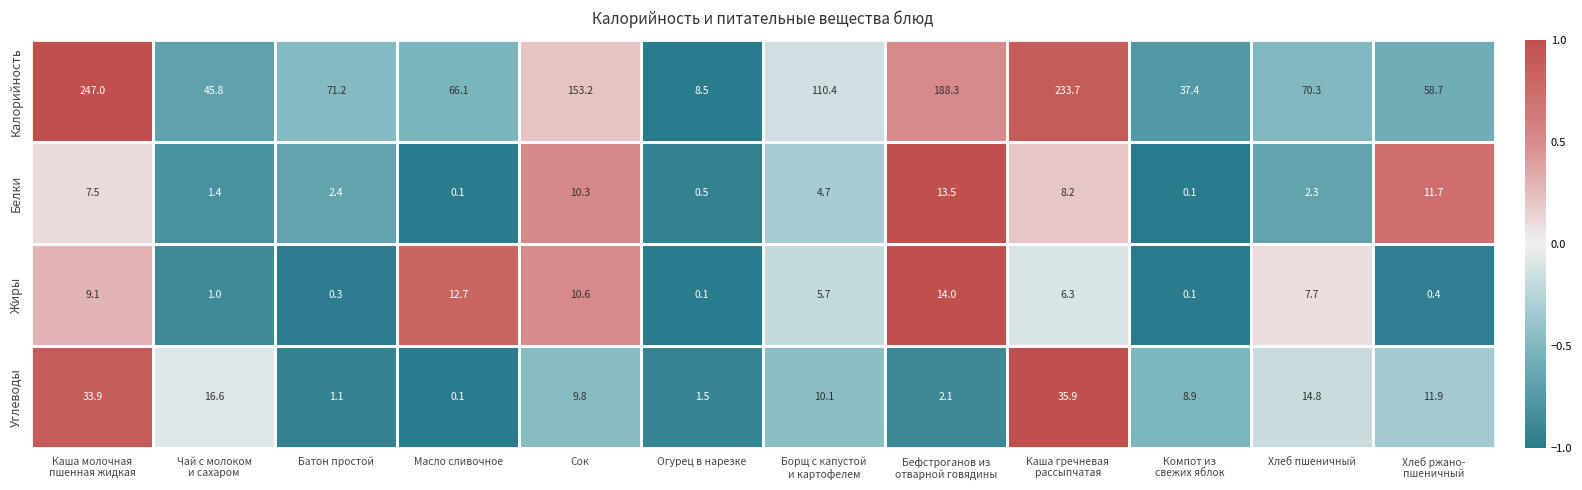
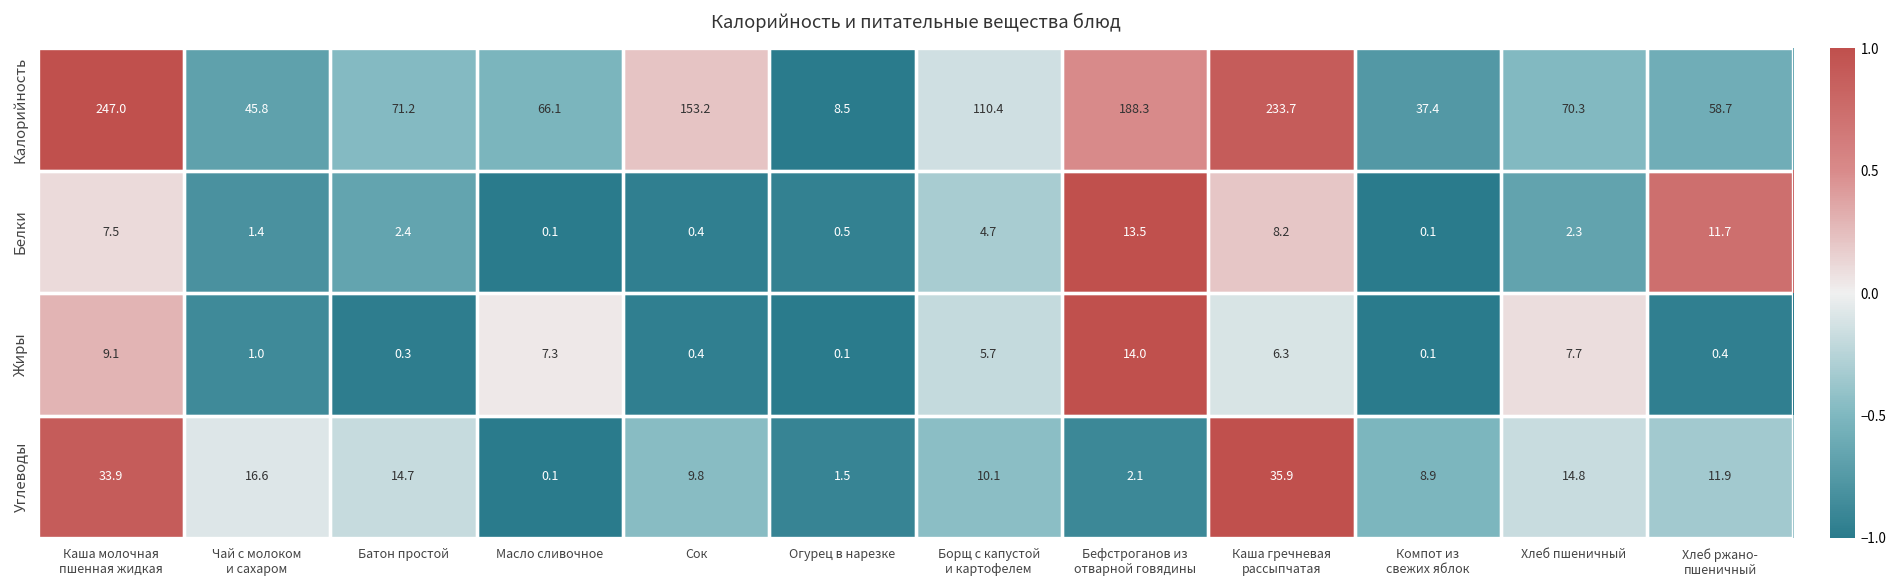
  {
    "Калорийность": {
      "Каша молочная пшенная жидкая": 247.0,
      "Чай с молоком и сахаром": 45.8,
      "Батон простой": 71.2,
      "Масло сливочное": 66.1,
      "Сок": 153.2,
      "Огурец в нарезке": 8.5,
      "Борщ с капустой и картофелем": 110.4,
      "Бефстроганов из отварной говядины": 188.3,
      "Каша гречневая рассыпчатая": 233.7,
      "Компот из свежих яблок": 37.4,
      "Хлеб пшеничный": 70.3,
      "Хлеб ржано- пшеничный": 58.7
    },
    "Белки": {
      "Каша молочная пшенная жидкая": 7.5,
      "Чай с молоком и сахаром": 1.4,
      "Батон простой": 2.4,
      "Масло сливочное": 0.1,
-     "Сок": 10.3,
+     "Сок": 0.4,
      "Огурец в нарезке": 0.5,
      "Борщ с капустой и картофелем": 4.7,
      "Бефстроганов из отварной говядины": 13.5,
      "Каша гречневая рассыпчатая": 8.2,
      "Компот из свежих яблок": 0.1,
      "Хлеб пшеничный": 2.3,
      "Хлеб ржано- пшеничный": 11.7
    },
    "Жиры": {
      "Каша молочная пшенная жидкая": 9.1,
      "Чай с молоком и сахаром": 1.0,
      "Батон простой": 0.3,
-     "Масло сливочное": 12.7,
-     "Сок": 10.6,
+     "Масло сливочное": 7.3,
+     "Сок": 0.4,
      "Огурец в нарезке": 0.1,
      "Борщ с капустой и картофелем": 5.7,
      "Бефстроганов из отварной говядины": 14.0,
      "Каша гречневая рассыпчатая": 6.3,
      "Компот из свежих яблок": 0.1,
      "Хлеб пшеничный": 7.7,
      "Хлеб ржано- пшеничный": 0.4
    },
    "Углеводы": {
      "Каша молочная пшенная жидкая": 33.9,
      "Чай с молоком и сахаром": 16.6,
-     "Батон простой": 1.1,
+     "Батон простой": 14.7,
      "Масло сливочное": 0.1,
      "Сок": 9.8,
      "Огурец в нарезке": 1.5,
      "Борщ с капустой и картофелем": 10.1,
      "Бефстроганов из отварной говядины": 2.1,
      "Каша гречневая рассыпчатая": 35.9,
      "Компот из свежих яблок": 8.9,
      "Хлеб пшеничный": 14.8,
      "Хлеб ржано- пшеничный": 11.9
    }
  }
